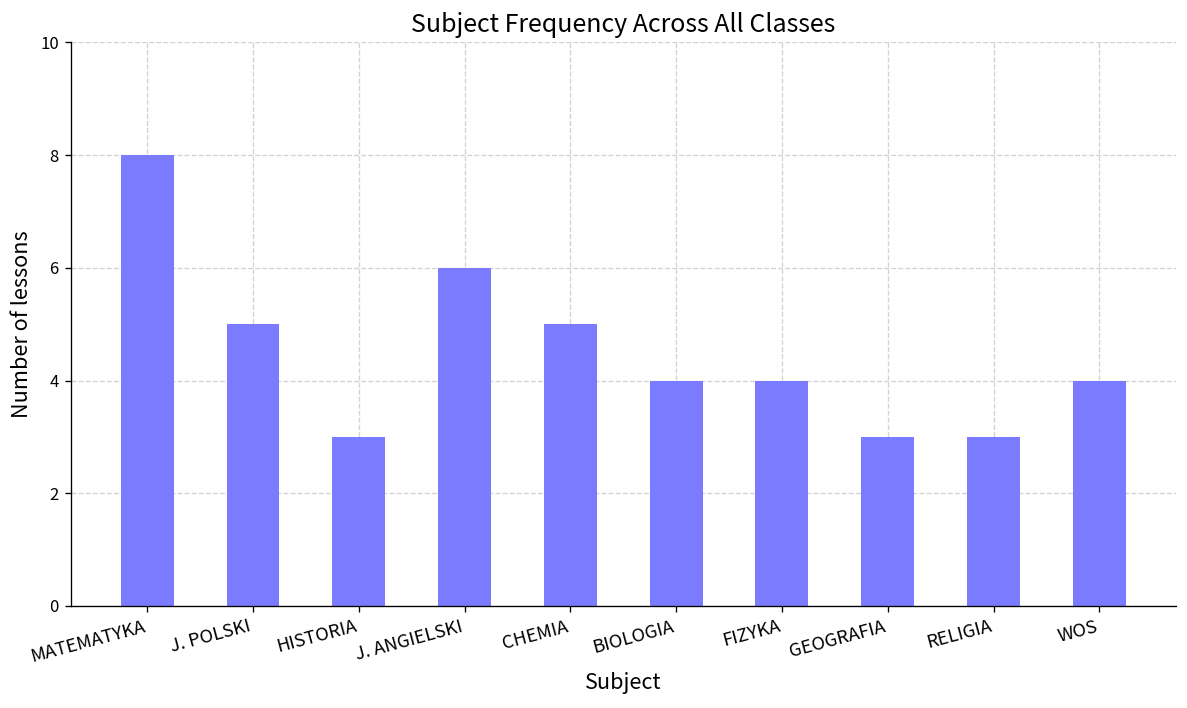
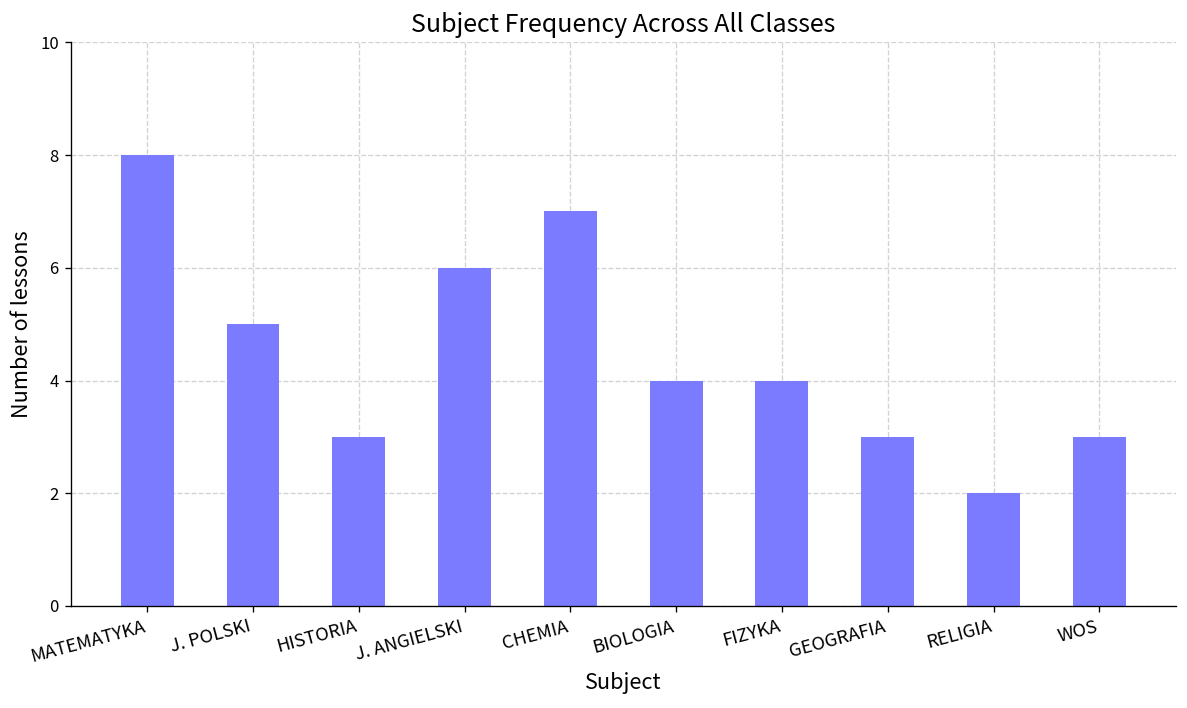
  {
    "MATEMATYKA": 8,
    "J. POLSKI": 5,
    "HISTORIA": 3,
    "J. ANGIELSKI": 6,
-   "CHEMIA": 5,
+   "CHEMIA": 7,
    "BIOLOGIA": 4,
    "FIZYKA": 4,
    "GEOGRAFIA": 3,
-   "RELIGIA": 3,
-   "WOS": 4
+   "RELIGIA": 2,
+   "WOS": 3
  }
